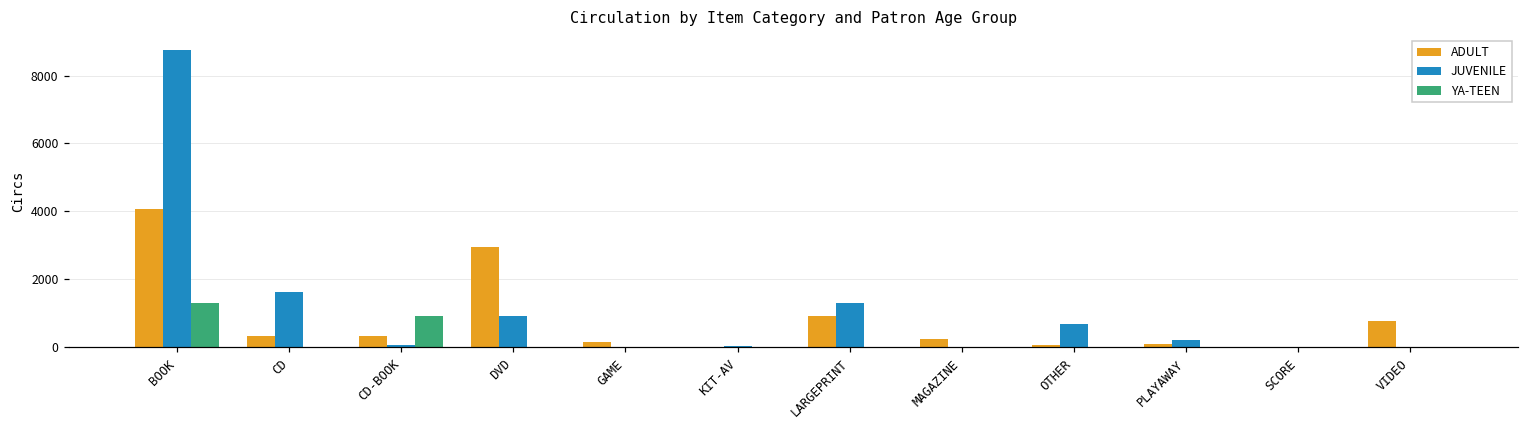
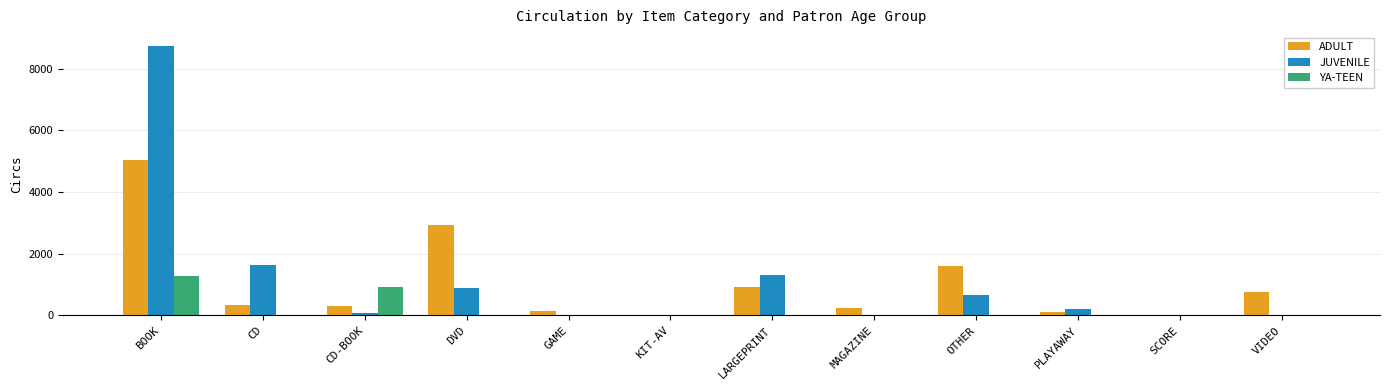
  {
    "ADULT": {
-     "BOOK": 4100,
+     "BOOK": 5000,
      "CD": 300,
      "CD-BOOK": 300,
      "DVD": 2900,
      "GAME": 200,
      "LARGEPRINT": 900,
      "MAGAZINE": 200,
-     "OTHER": 100,
+     "OTHER": 1600,
      "PLAYAWAY": 100,
      "VIDEO": 800
    },
    "JUVENILE": {
      "BOOK": 8800,
      "CD": 1600,
      "DVD": 900,
      "LARGEPRINT": 1300,
      "OTHER": 700,
      "PLAYAWAY": 200,
      "SCORE": 0
    },
    "YA-TEEN": {
      "BOOK": 1300,
      "CD": 0,
      "CD-BOOK": 900,
      "DVD": 0,
      "GAME": 0,
      "KIT-AV": 0,
      "LARGEPRINT": 0,
      "MAGAZINE": 0,
      "OTHER": 0,
      "SCORE": 0,
      "VIDEO": 0
    }
  }
